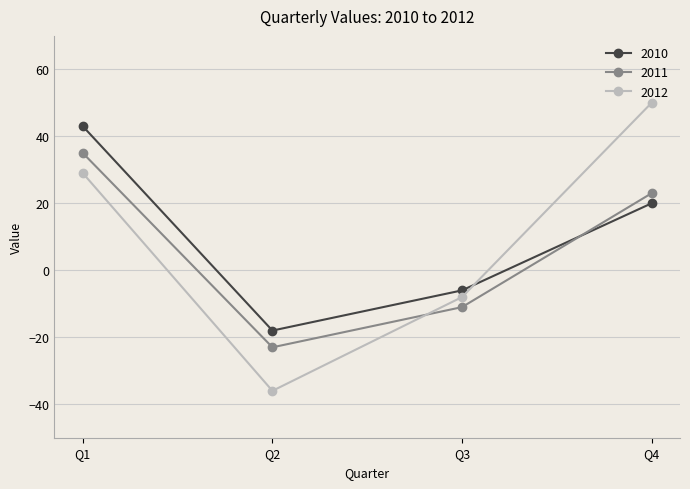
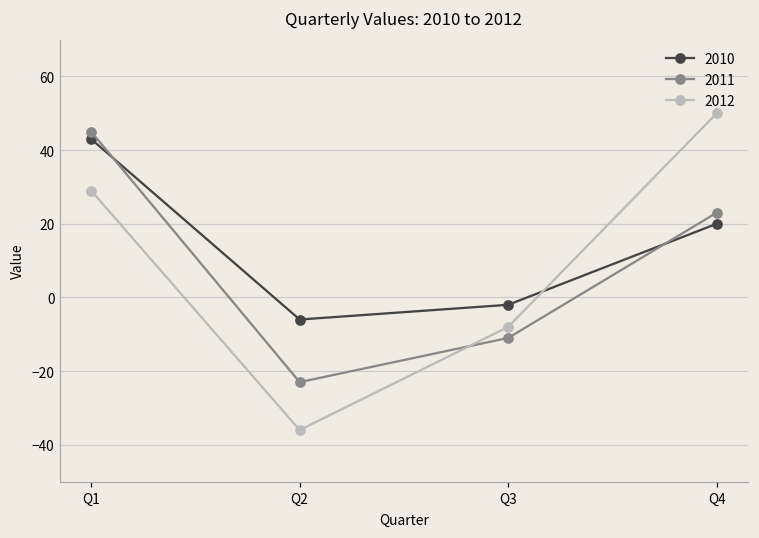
  {
    "2010": {
      "Q1": 43,
-     "Q2": -18,
-     "Q3": -6,
+     "Q2": -6,
+     "Q3": -2,
      "Q4": 20
    },
    "2011": {
-     "Q1": 35,
+     "Q1": 45,
      "Q2": -23,
      "Q3": -11,
      "Q4": 23
    },
    "2012": {
      "Q1": 29,
      "Q2": -36,
      "Q3": -8,
      "Q4": 50
    }
  }
